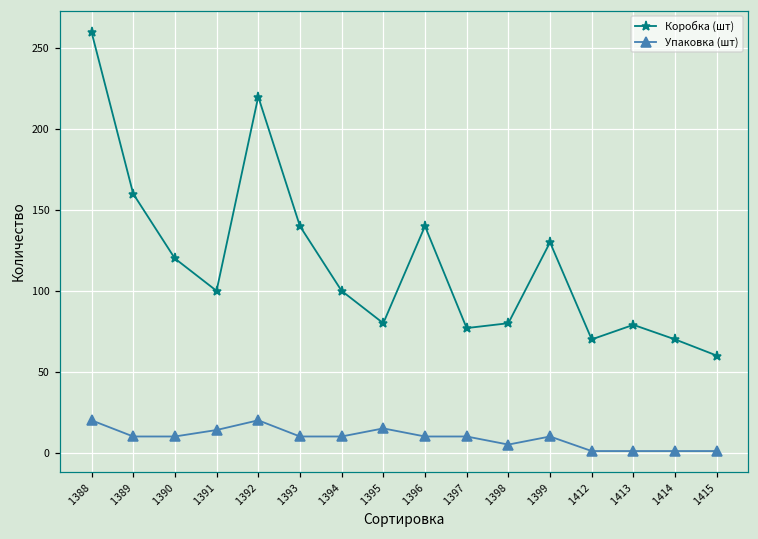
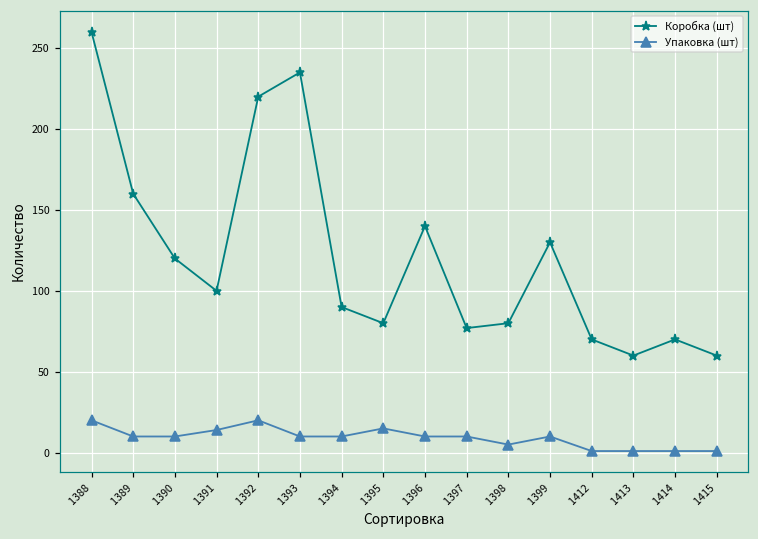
  {
    "Коробка (шт)": {
      "1388": 260,
      "1389": 160,
      "1390": 120,
      "1391": 100,
      "1392": 220,
-     "1393": 140,
-     "1394": 100,
+     "1393": 235,
+     "1394": 90,
      "1395": 80,
      "1396": 140,
      "1397": 77,
      "1398": 80,
      "1399": 130,
      "1412": 70,
-     "1413": 79,
+     "1413": 60,
      "1414": 70,
      "1415": 60
    },
    "Упаковка (шт)": {
      "1388": 20,
      "1389": 10,
      "1390": 10,
      "1391": 14,
      "1392": 20,
      "1393": 10,
      "1394": 10,
      "1395": 15,
      "1396": 10,
      "1397": 10,
      "1398": 5,
      "1399": 10,
      "1412": 1,
      "1413": 1,
      "1414": 1,
      "1415": 1
    }
  }
